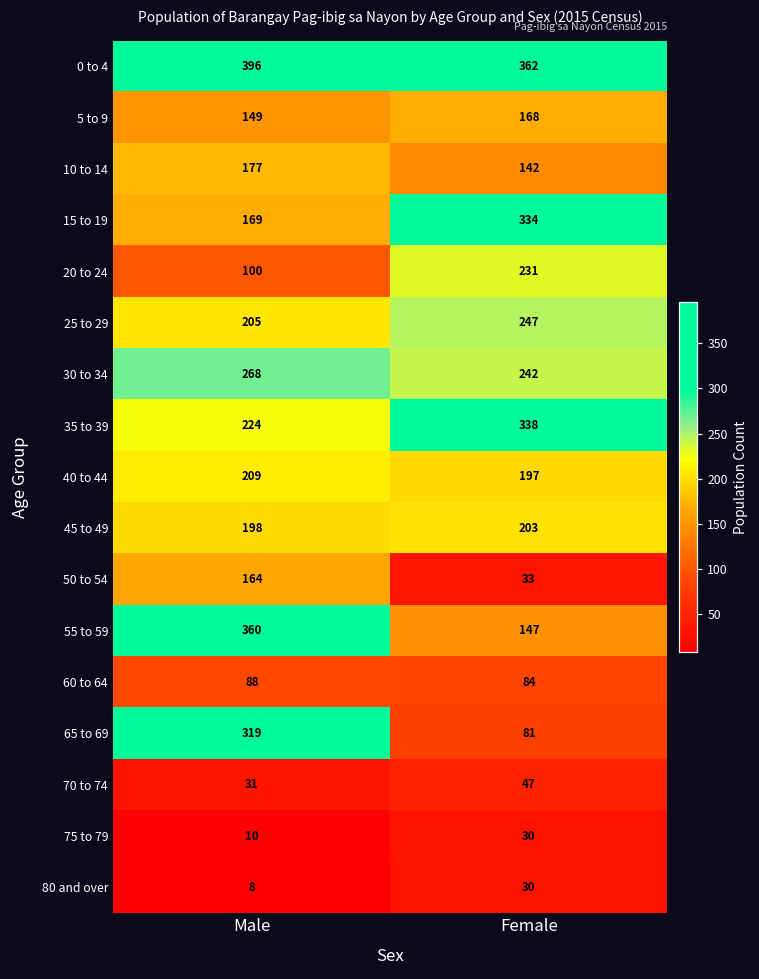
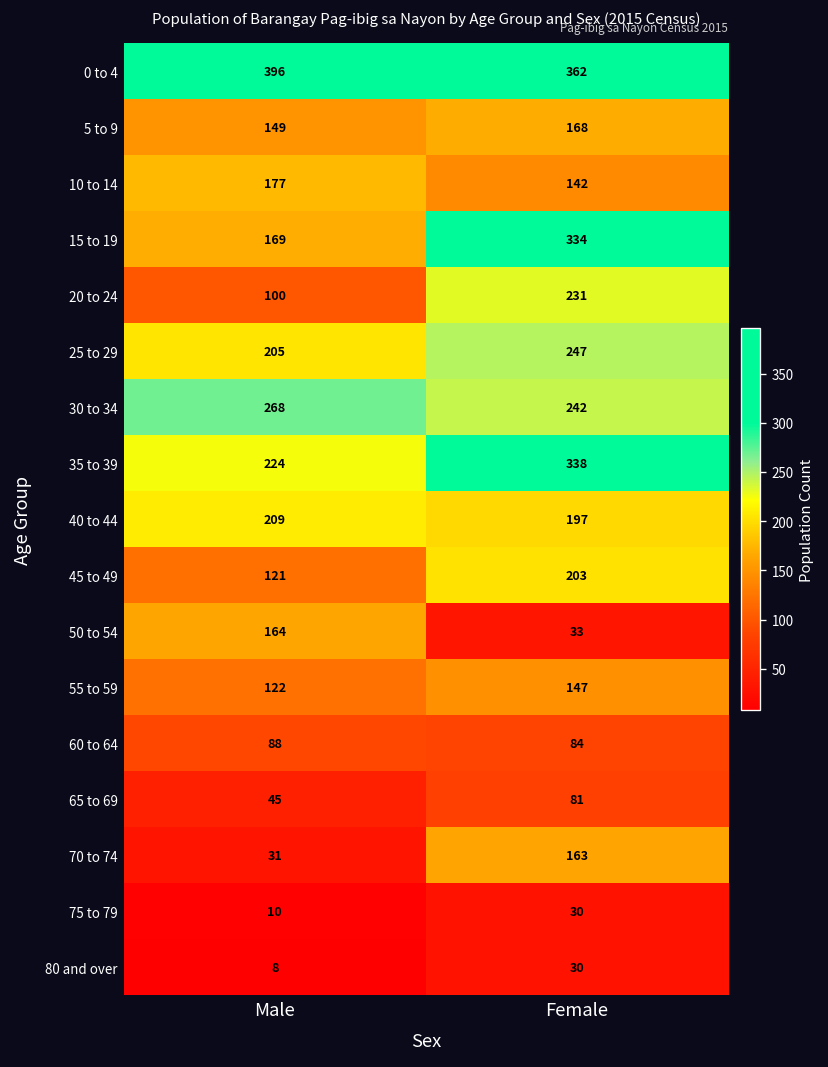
  {
    "0 to 4": {
      "Male": 396,
      "Female": 362
    },
    "5 to 9": {
      "Male": 149,
      "Female": 168
    },
    "10 to 14": {
      "Male": 177,
      "Female": 142
    },
    "15 to 19": {
      "Male": 169,
      "Female": 334
    },
    "20 to 24": {
      "Male": 100,
      "Female": 231
    },
    "25 to 29": {
      "Male": 205,
      "Female": 247
    },
    "30 to 34": {
      "Male": 268,
      "Female": 242
    },
    "35 to 39": {
      "Male": 224,
      "Female": 338
    },
    "40 to 44": {
      "Male": 209,
      "Female": 197
    },
    "45 to 49": {
-     "Male": 198,
+     "Male": 121,
      "Female": 203
    },
    "50 to 54": {
      "Male": 164,
      "Female": 33
    },
    "55 to 59": {
-     "Male": 360,
+     "Male": 122,
      "Female": 147
    },
    "60 to 64": {
      "Male": 88,
      "Female": 84
    },
    "65 to 69": {
-     "Male": 319,
+     "Male": 45,
      "Female": 81
    },
    "70 to 74": {
      "Male": 31,
-     "Female": 47
+     "Female": 163
    },
    "75 to 79": {
      "Male": 10,
      "Female": 30
    },
    "80 and over": {
      "Male": 8,
      "Female": 30
    }
  }
